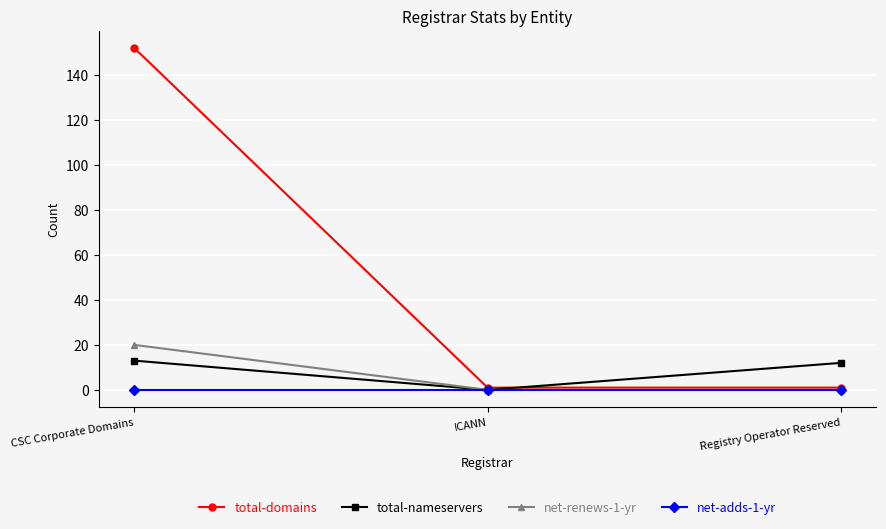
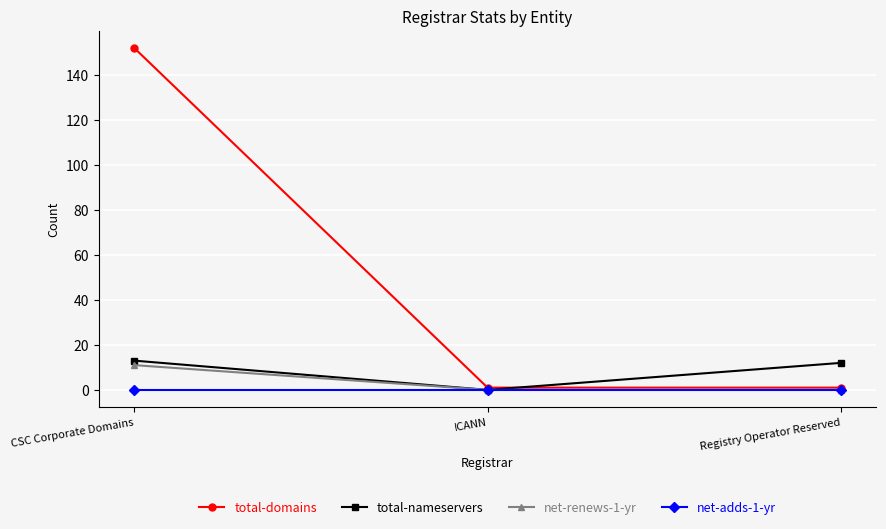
  {
    "total-domains": {
      "CSC Corporate Domains": 152
    },
    "total-nameservers": {
      "CSC Corporate Domains": 13,
      "Registry Operator Reserved": 12
    },
    "net-renews-1-yr": {
-     "CSC Corporate Domains": 20
+     "CSC Corporate Domains": 11
    },
    "net-adds-1-yr": {
      "CSC Corporate Domains": 0
    }
  }
